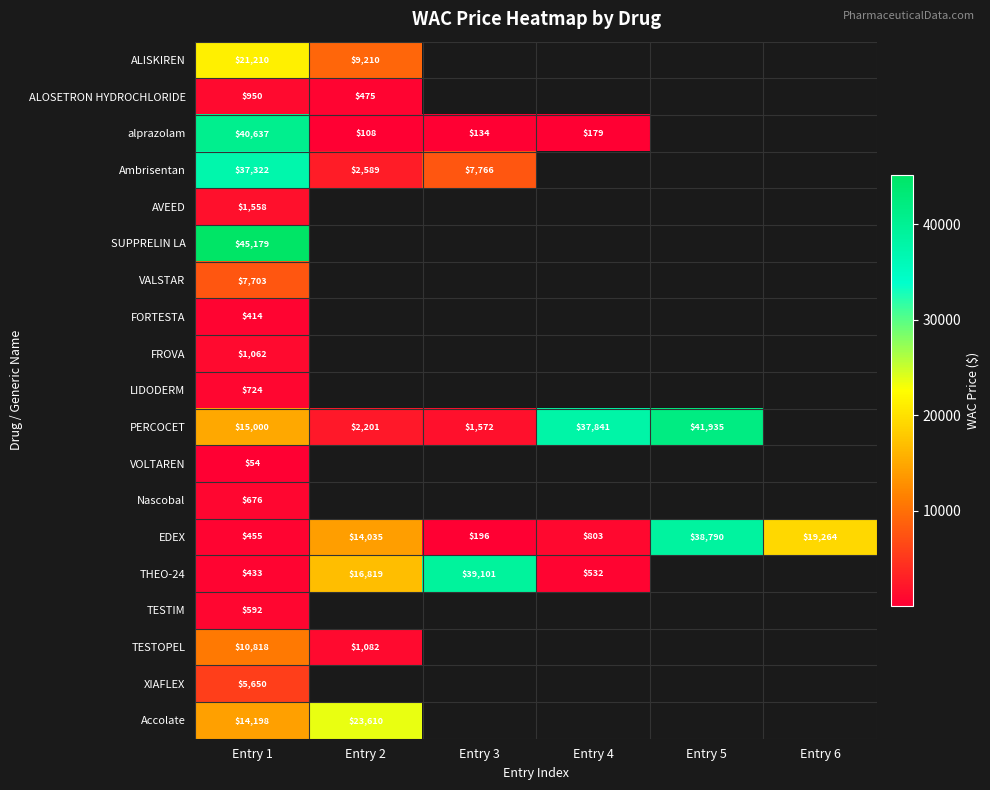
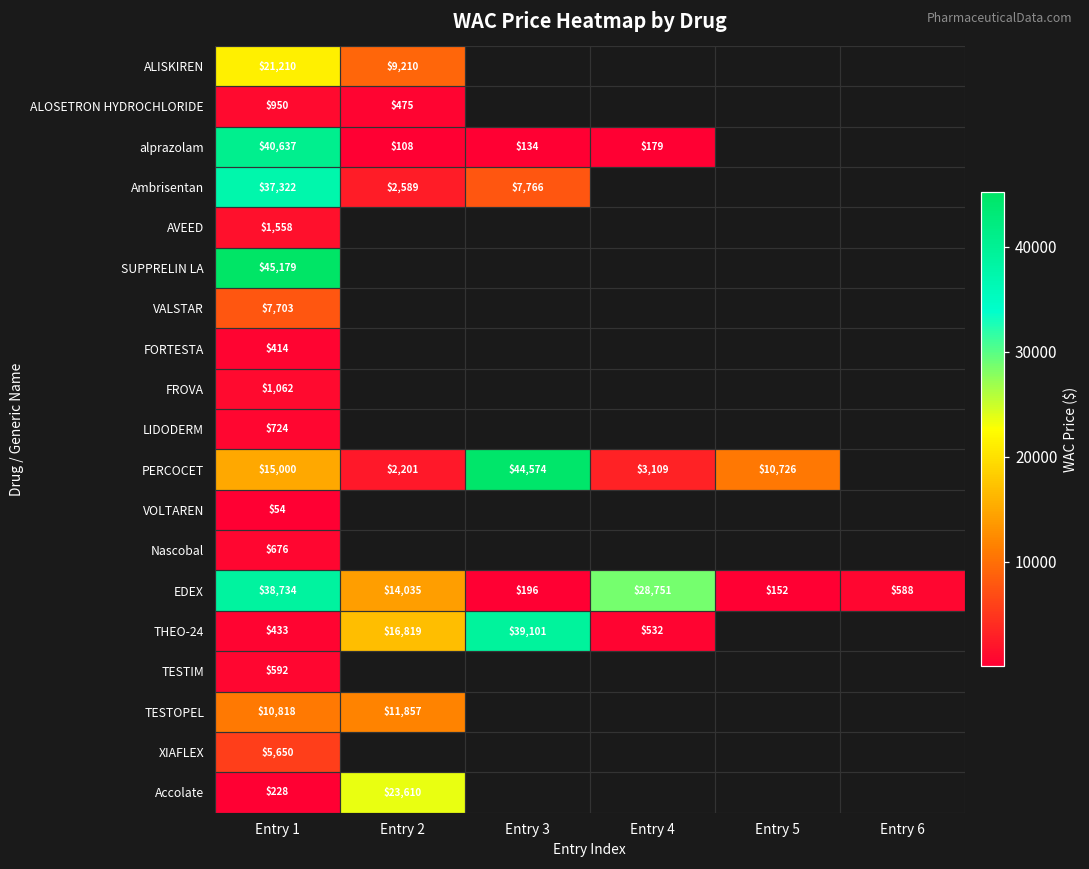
  {
    "ALISKIREN": {
      "Entry 1": "$21,210",
      "Entry 2": "$9,210"
    },
    "ALOSETRON HYDROCHLORIDE": {
      "Entry 1": "$950",
      "Entry 2": "$475"
    },
    "alprazolam": {
      "Entry 1": "$40,637",
      "Entry 2": "$108",
      "Entry 3": "$134",
      "Entry 4": "$179"
    },
    "Ambrisentan": {
      "Entry 1": "$37,322",
      "Entry 2": "$2,589",
      "Entry 3": "$7,766"
    },
    "AVEED": {
      "Entry 1": "$1,558"
    },
    "SUPPRELIN LA": {
      "Entry 1": "$45,179"
    },
    "VALSTAR": {
      "Entry 1": "$7,703"
    },
    "FORTESTA": {
      "Entry 1": "$414"
    },
    "FROVA": {
      "Entry 1": "$1,062"
    },
    "LIDODERM": {
      "Entry 1": "$724"
    },
    "PERCOCET": {
      "Entry 1": "$15,000",
      "Entry 2": "$2,201",
-     "Entry 3": "$1,572",
-     "Entry 4": "$37,841",
-     "Entry 5": "$41,935"
+     "Entry 3": "$44,574",
+     "Entry 4": "$3,109",
+     "Entry 5": "$10,726"
    },
    "VOLTAREN": {
      "Entry 1": "$54"
    },
    "Nascobal": {
      "Entry 1": "$676"
    },
    "EDEX": {
-     "Entry 1": "$455",
+     "Entry 1": "$38,734",
      "Entry 2": "$14,035",
      "Entry 3": "$196",
-     "Entry 4": "$803",
-     "Entry 5": "$38,790",
-     "Entry 6": "$19,264"
+     "Entry 4": "$28,751",
+     "Entry 5": "$152",
+     "Entry 6": "$588"
    },
    "THEO-24": {
      "Entry 1": "$433",
      "Entry 2": "$16,819",
      "Entry 3": "$39,101",
      "Entry 4": "$532"
    },
    "TESTIM": {
      "Entry 1": "$592"
    },
    "TESTOPEL": {
      "Entry 1": "$10,818",
-     "Entry 2": "$1,082"
+     "Entry 2": "$11,857"
    },
    "XIAFLEX": {
      "Entry 1": "$5,650"
    },
    "Accolate": {
-     "Entry 1": "$14,198",
+     "Entry 1": "$228",
      "Entry 2": "$23,610"
    }
  }
